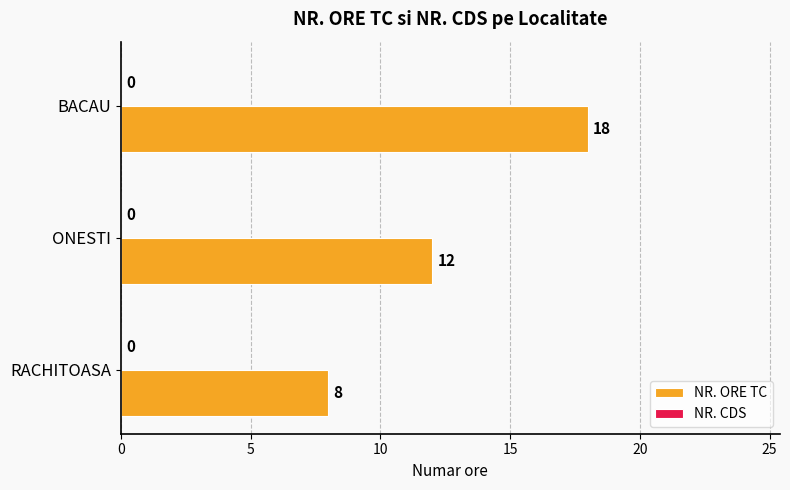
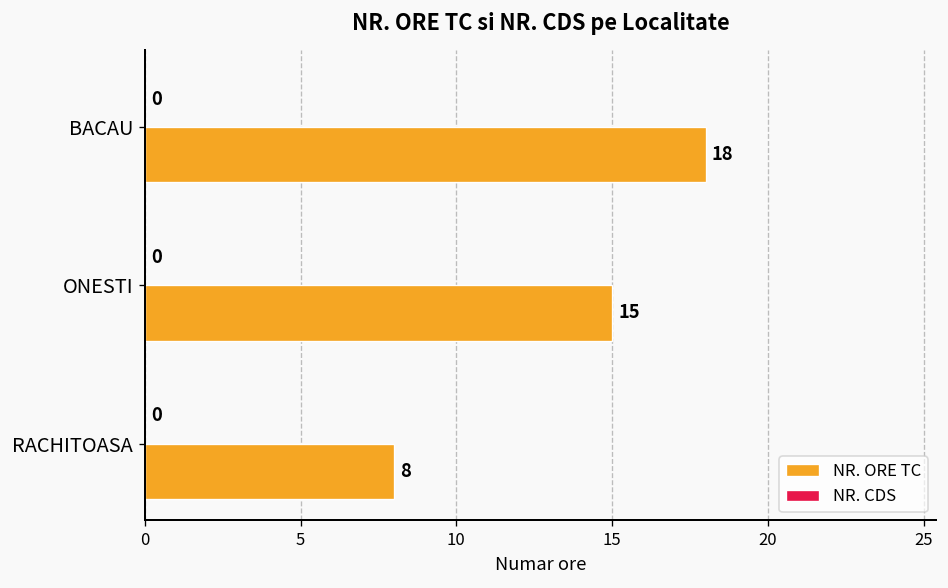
  {
    "NR. ORE TC": {
      "BACAU": 18,
-     "ONESTI": 12,
+     "ONESTI": 15,
      "RACHITOASA": 8
    },
    "NR. CDS": {
      "BACAU": 0,
      "ONESTI": 0,
      "RACHITOASA": 0
    }
  }
